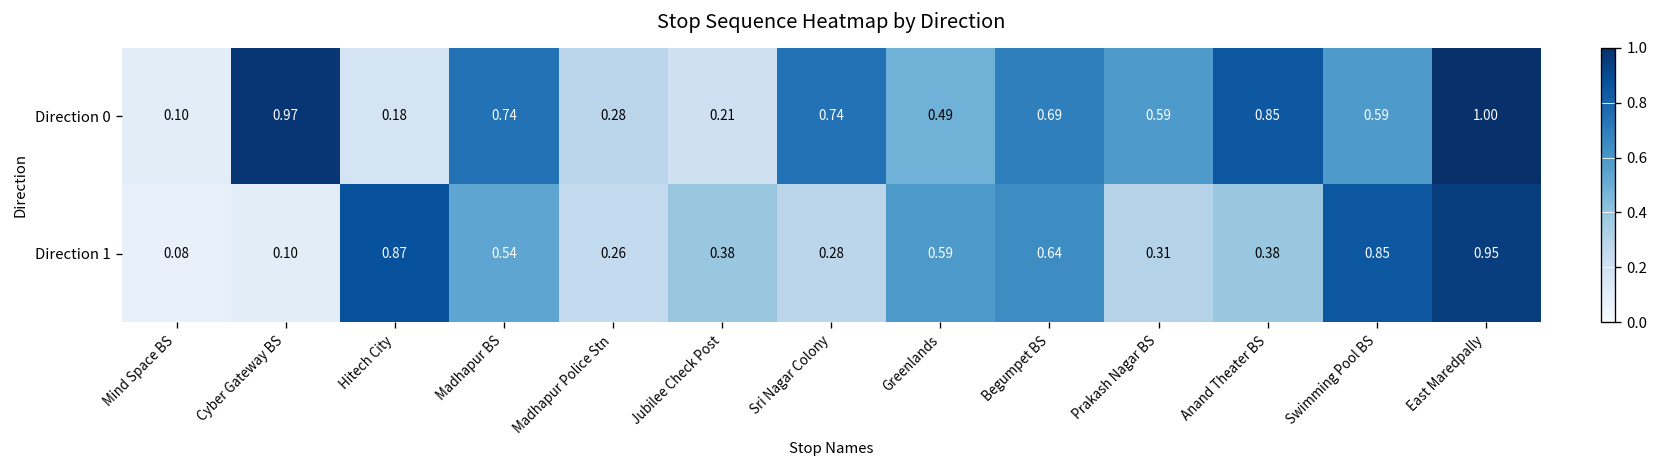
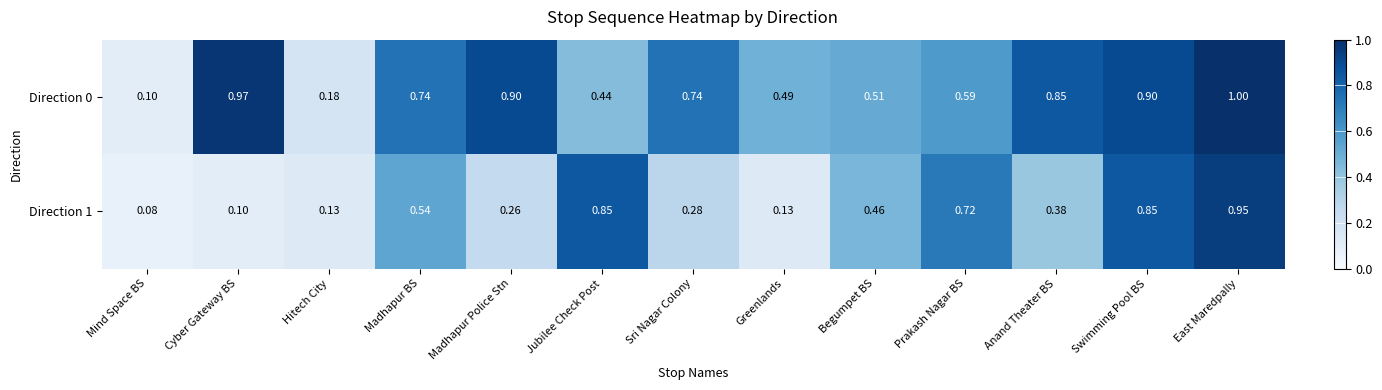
  {
    "Direction 0": {
      "Mind Space BS": 0.10,
      "Cyber Gateway BS": 0.97,
      "Hitech City": 0.18,
      "Madhapur BS": 0.74,
-     "Madhapur Police Stn": 0.28,
-     "Jubilee Check Post": 0.21,
+     "Madhapur Police Stn": 0.90,
+     "Jubilee Check Post": 0.44,
      "Sri Nagar Colony": 0.74,
      "Greenlands": 0.49,
-     "Begumpet BS": 0.69,
+     "Begumpet BS": 0.51,
      "Prakash Nagar BS": 0.59,
      "Anand Theater BS": 0.85,
-     "Swimming Pool BS": 0.59,
+     "Swimming Pool BS": 0.90,
      "East Maredpally": 1.00
    },
    "Direction 1": {
      "Mind Space BS": 0.08,
      "Cyber Gateway BS": 0.10,
-     "Hitech City": 0.87,
+     "Hitech City": 0.13,
      "Madhapur BS": 0.54,
      "Madhapur Police Stn": 0.26,
-     "Jubilee Check Post": 0.38,
+     "Jubilee Check Post": 0.85,
      "Sri Nagar Colony": 0.28,
-     "Greenlands": 0.59,
-     "Begumpet BS": 0.64,
-     "Prakash Nagar BS": 0.31,
+     "Greenlands": 0.13,
+     "Begumpet BS": 0.46,
+     "Prakash Nagar BS": 0.72,
      "Anand Theater BS": 0.38,
      "Swimming Pool BS": 0.85,
      "East Maredpally": 0.95
    }
  }
